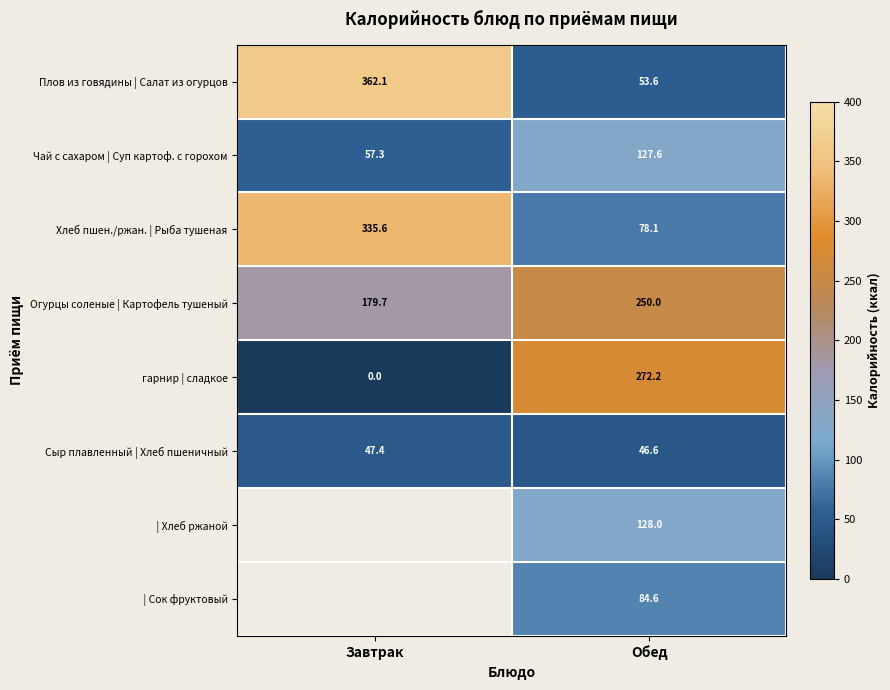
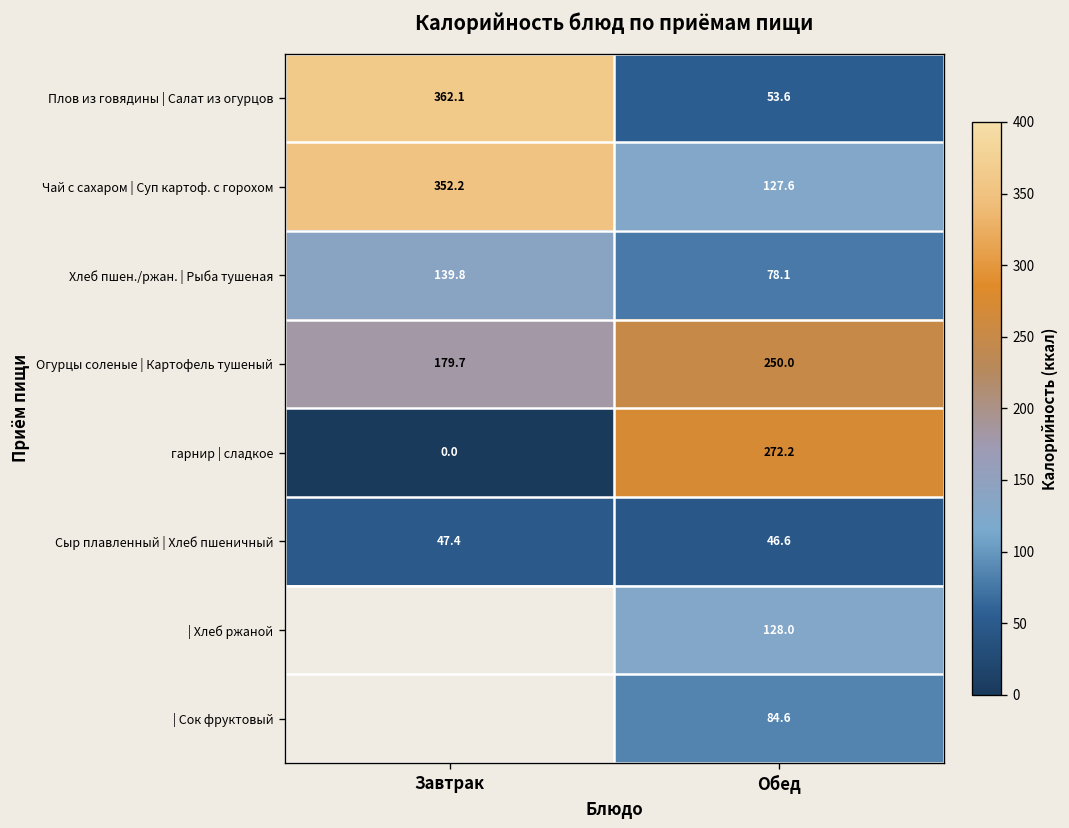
  {
    "Плов из говядины | Салат из огурцов": {
      "Завтрак": 362.1,
      "Обед": 53.6
    },
    "Чай с сахаром | Суп картоф. с горохом": {
-     "Завтрак": 57.3,
+     "Завтрак": 352.2,
      "Обед": 127.6
    },
    "Хлеб пшен./ржан. | Рыба тушеная": {
-     "Завтрак": 335.6,
+     "Завтрак": 139.8,
      "Обед": 78.1
    },
    "Огурцы соленые | Картофель тушеный": {
      "Завтрак": 179.7,
      "Обед": 250.0
    },
    "гарнир | сладкое": {
      "Завтрак": 0.0,
      "Обед": 272.2
    },
    "Сыр плавленный | Хлеб пшеничный": {
      "Завтрак": 47.4,
      "Обед": 46.6
    },
    "| Хлеб ржаной": {
      "Обед": 128.0
    },
    "| Сок фруктовый": {
      "Обед": 84.6
    }
  }
